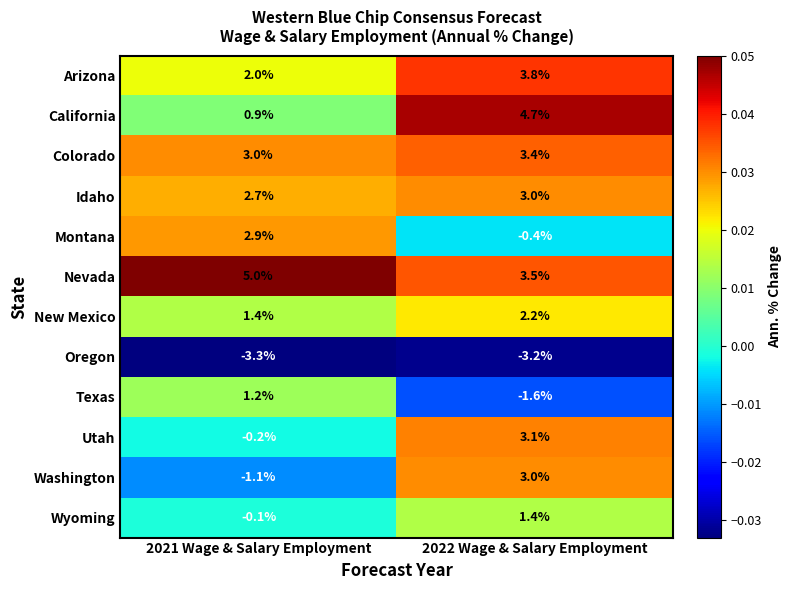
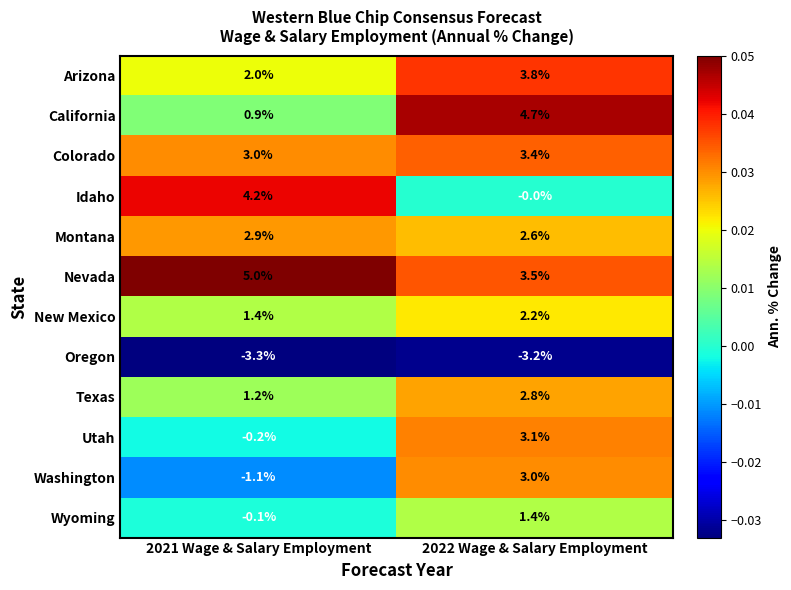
  {
    "Arizona": {
      "2021 Wage & Salary Employment": "2.0%",
      "2022 Wage & Salary Employment": "3.8%"
    },
    "California": {
      "2021 Wage & Salary Employment": "0.9%",
      "2022 Wage & Salary Employment": "4.7%"
    },
    "Colorado": {
      "2021 Wage & Salary Employment": "3.0%",
      "2022 Wage & Salary Employment": "3.4%"
    },
    "Idaho": {
-     "2021 Wage & Salary Employment": "2.7%",
-     "2022 Wage & Salary Employment": "3.0%"
+     "2021 Wage & Salary Employment": "4.2%",
+     "2022 Wage & Salary Employment": "-0.0%"
    },
    "Montana": {
      "2021 Wage & Salary Employment": "2.9%",
-     "2022 Wage & Salary Employment": "-0.4%"
+     "2022 Wage & Salary Employment": "2.6%"
    },
    "Nevada": {
      "2021 Wage & Salary Employment": "5.0%",
      "2022 Wage & Salary Employment": "3.5%"
    },
    "New Mexico": {
      "2021 Wage & Salary Employment": "1.4%",
      "2022 Wage & Salary Employment": "2.2%"
    },
    "Oregon": {
      "2021 Wage & Salary Employment": "-3.3%",
      "2022 Wage & Salary Employment": "-3.2%"
    },
    "Texas": {
      "2021 Wage & Salary Employment": "1.2%",
-     "2022 Wage & Salary Employment": "-1.6%"
+     "2022 Wage & Salary Employment": "2.8%"
    },
    "Utah": {
      "2021 Wage & Salary Employment": "-0.2%",
      "2022 Wage & Salary Employment": "3.1%"
    },
    "Washington": {
      "2021 Wage & Salary Employment": "-1.1%",
      "2022 Wage & Salary Employment": "3.0%"
    },
    "Wyoming": {
      "2021 Wage & Salary Employment": "-0.1%",
      "2022 Wage & Salary Employment": "1.4%"
    }
  }
